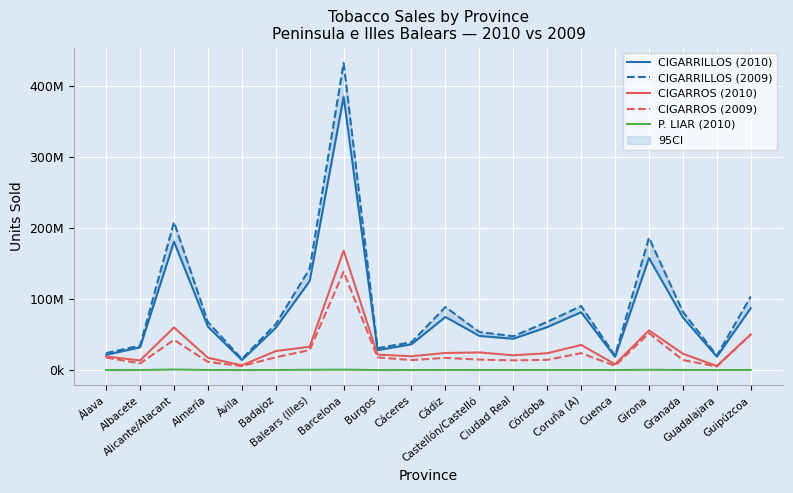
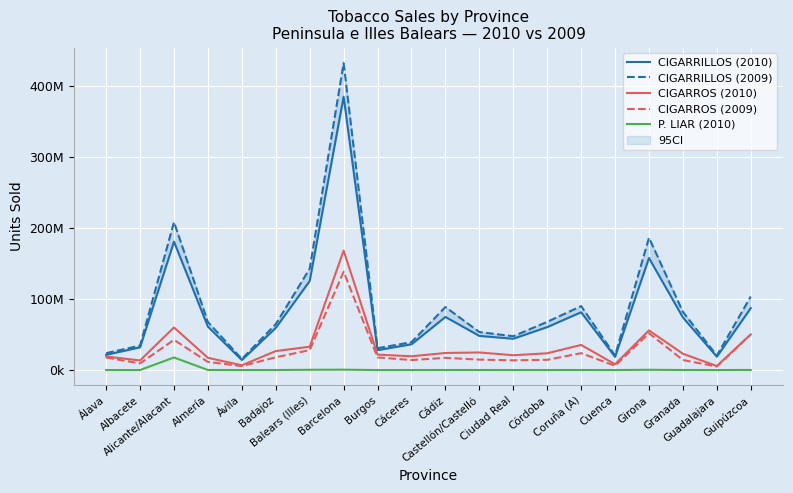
  {
    "P. LIAR (2010)": {
      "Álava": 0,
      "Albacete": 0,
-     "Alicante/Alacant": 0,
+     "Alicante/Alacant": 20000000,
      "Almería": 0,
      "Ávila": 0,
      "Badajoz": 0,
      "Balears (Illes)": 0,
      "Barcelona": 0,
      "Burgos": 0,
      "Cáceres": 0,
      "Cádiz": 0,
      "Castellón/Castelló": 0,
      "Ciudad Real": 0,
      "Córdoba": 0,
      "Coruña (A)": 0,
      "Cuenca": 0,
      "Girona": 0,
      "Granada": 0,
      "Guadalajara": 0,
      "Guipúzcoa": 0
    }
  }
